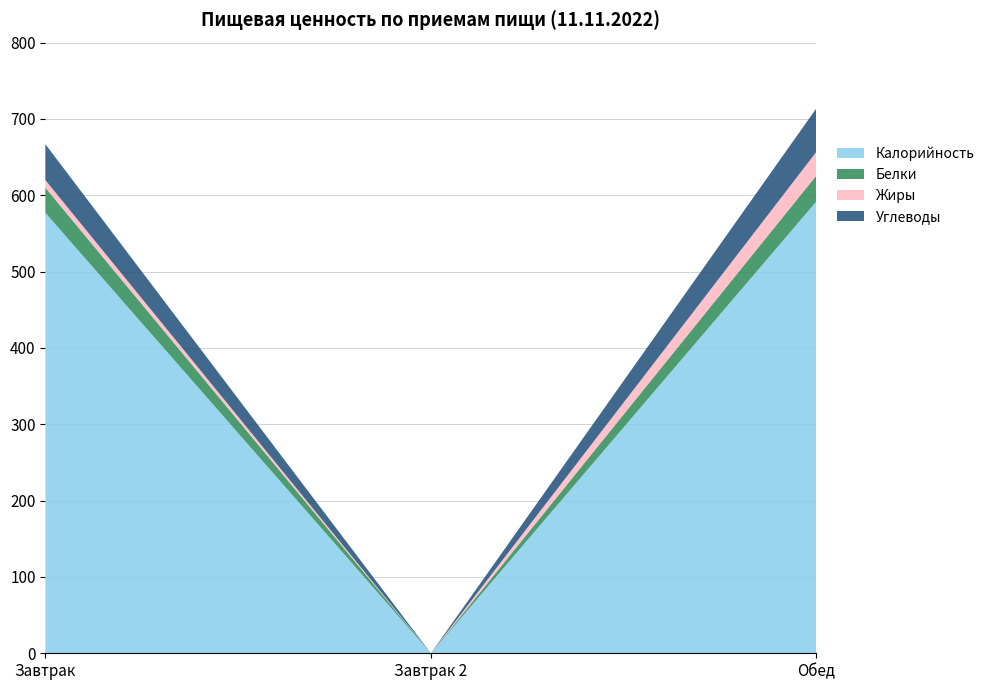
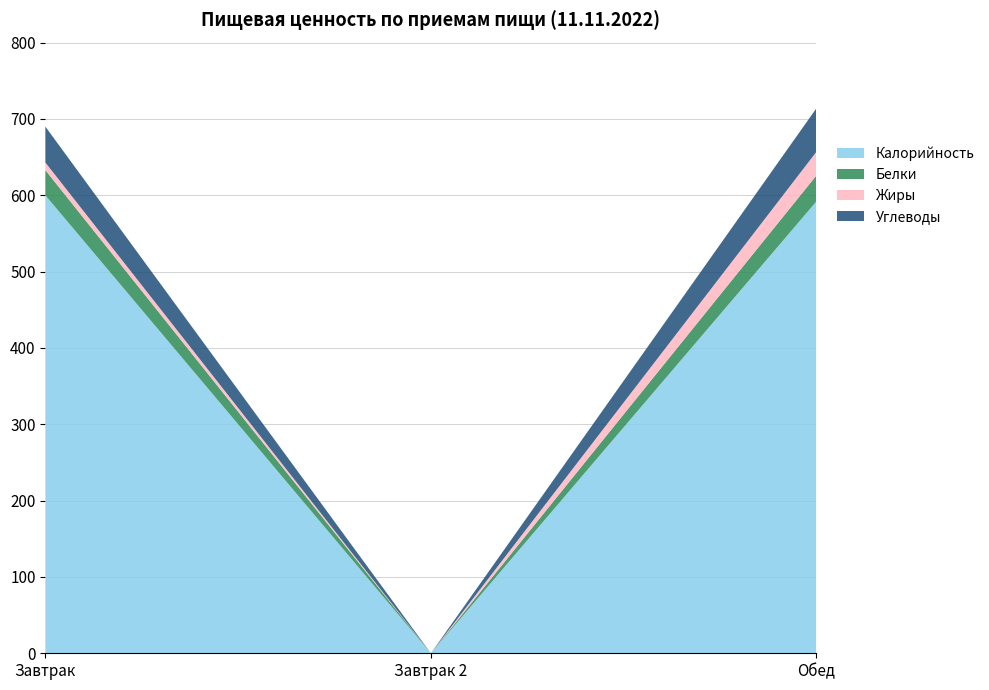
  {
    "Калорийность": {
-     "Завтрак": 580,
+     "Завтрак": 600,
      "Обед": 590
    },
    "Белки": {
      "Завтрак": 30,
      "Обед": 30
    },
    "Жиры": {
      "Завтрак": 10,
      "Обед": 30
    },
    "Углеводы": {
      "Завтрак": 50,
      "Обед": 60
    }
  }
